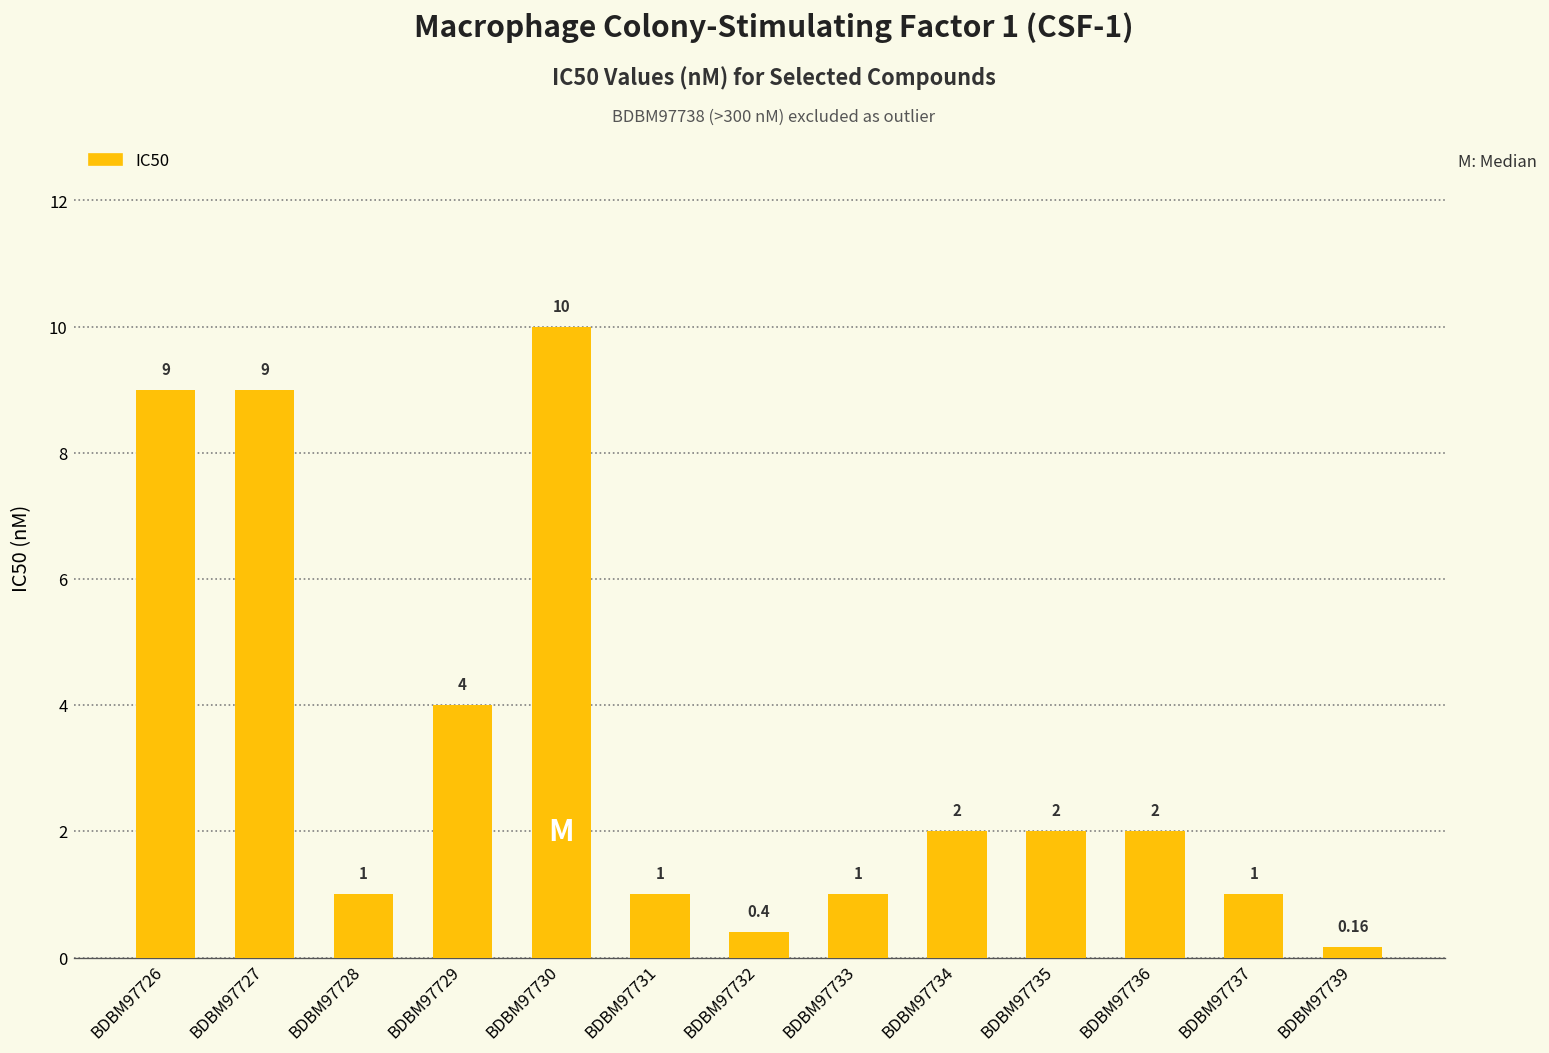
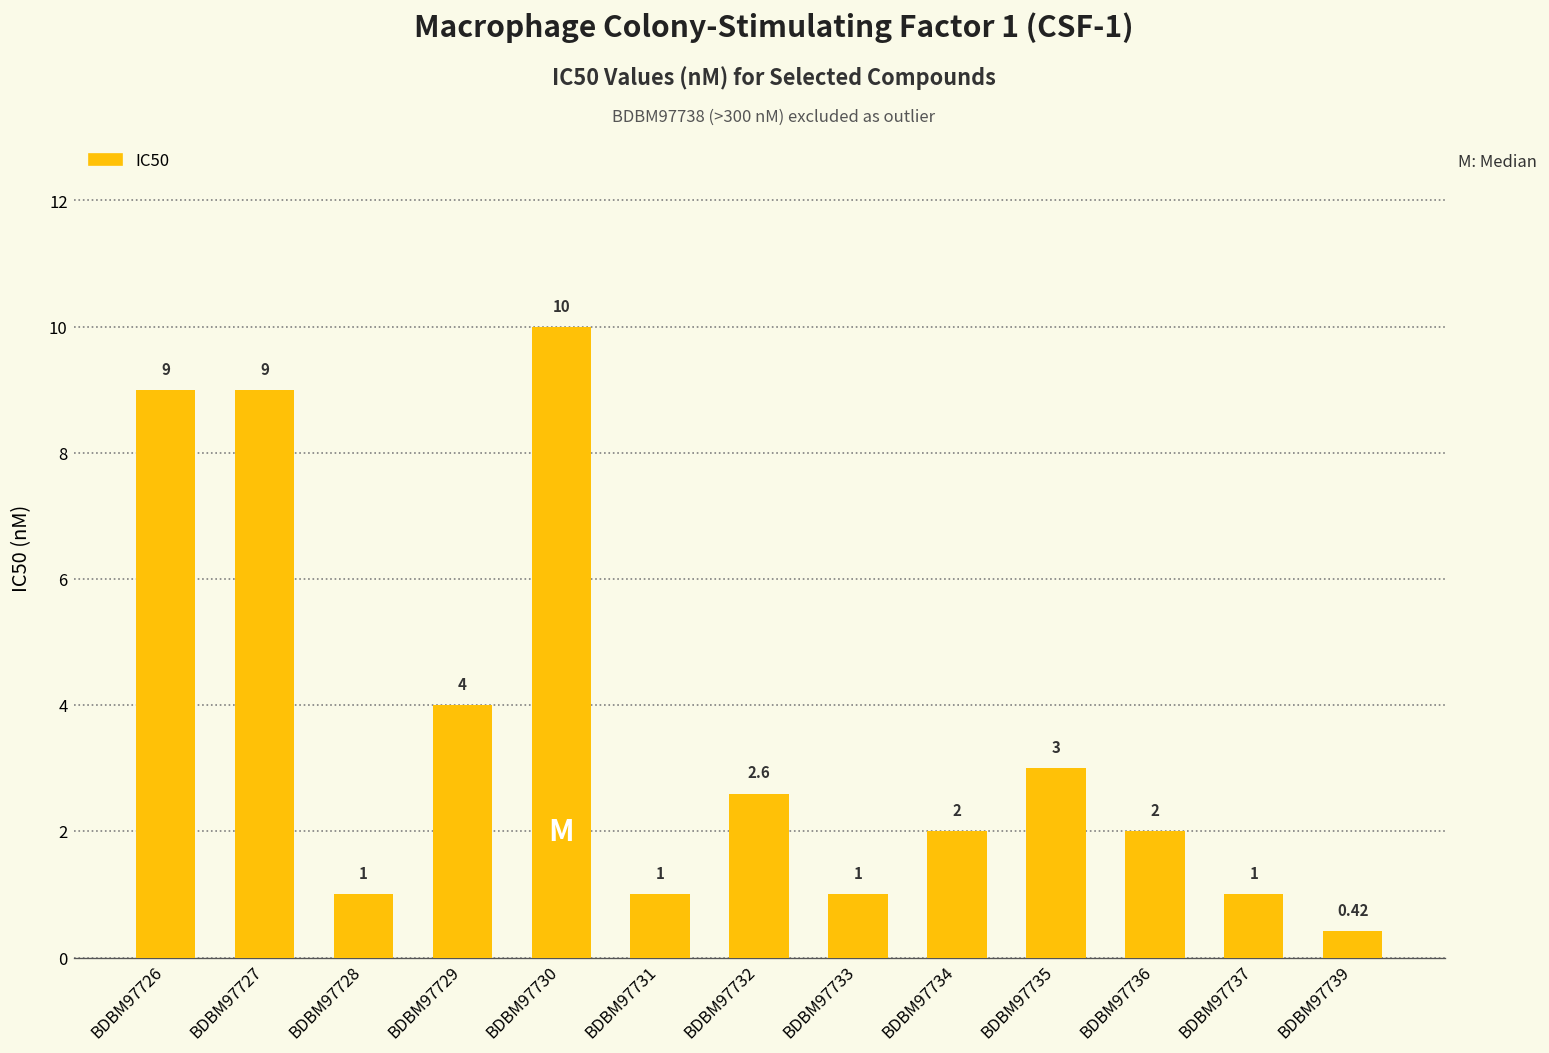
  {
    "BDBM97726": 9,
    "BDBM97727": 9,
    "BDBM97728": 1,
    "BDBM97729": 4,
    "BDBM97730": 10,
    "BDBM97731": 1,
-   "BDBM97732": 0.4,
+   "BDBM97732": 2.6,
    "BDBM97733": 1,
    "BDBM97734": 2,
-   "BDBM97735": 2,
+   "BDBM97735": 3,
    "BDBM97736": 2,
    "BDBM97737": 1,
-   "BDBM97739": 0.16
+   "BDBM97739": 0.42
  }
